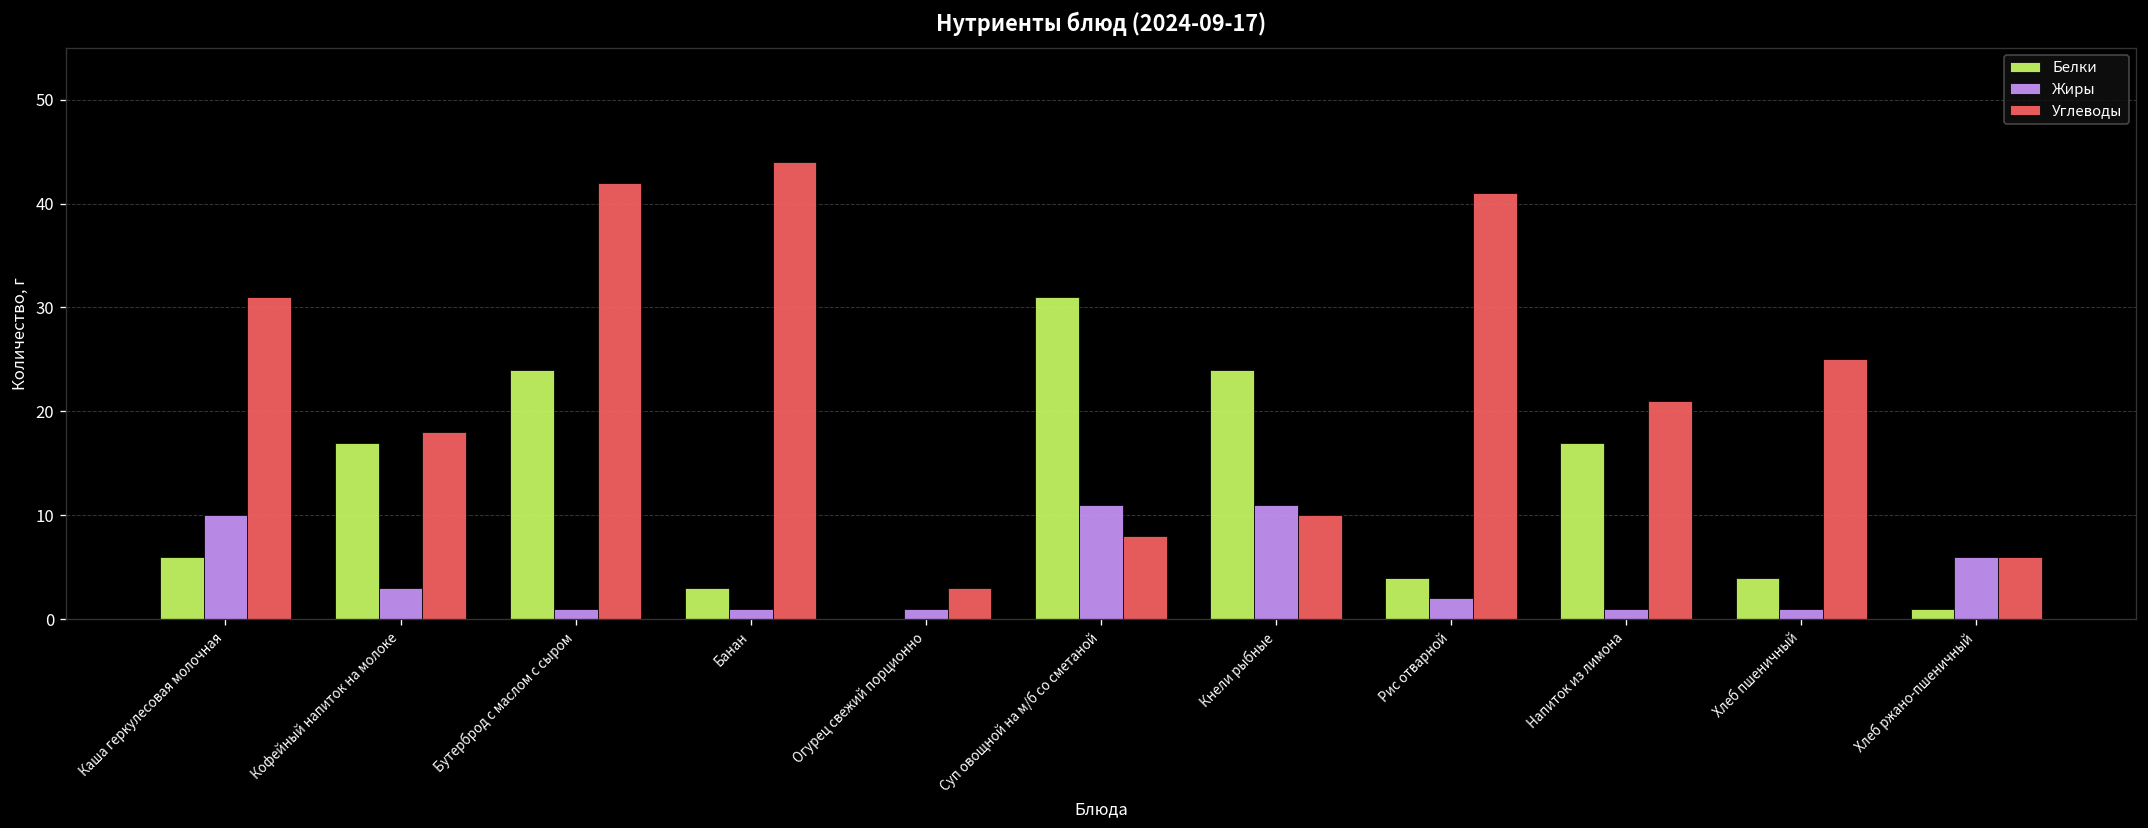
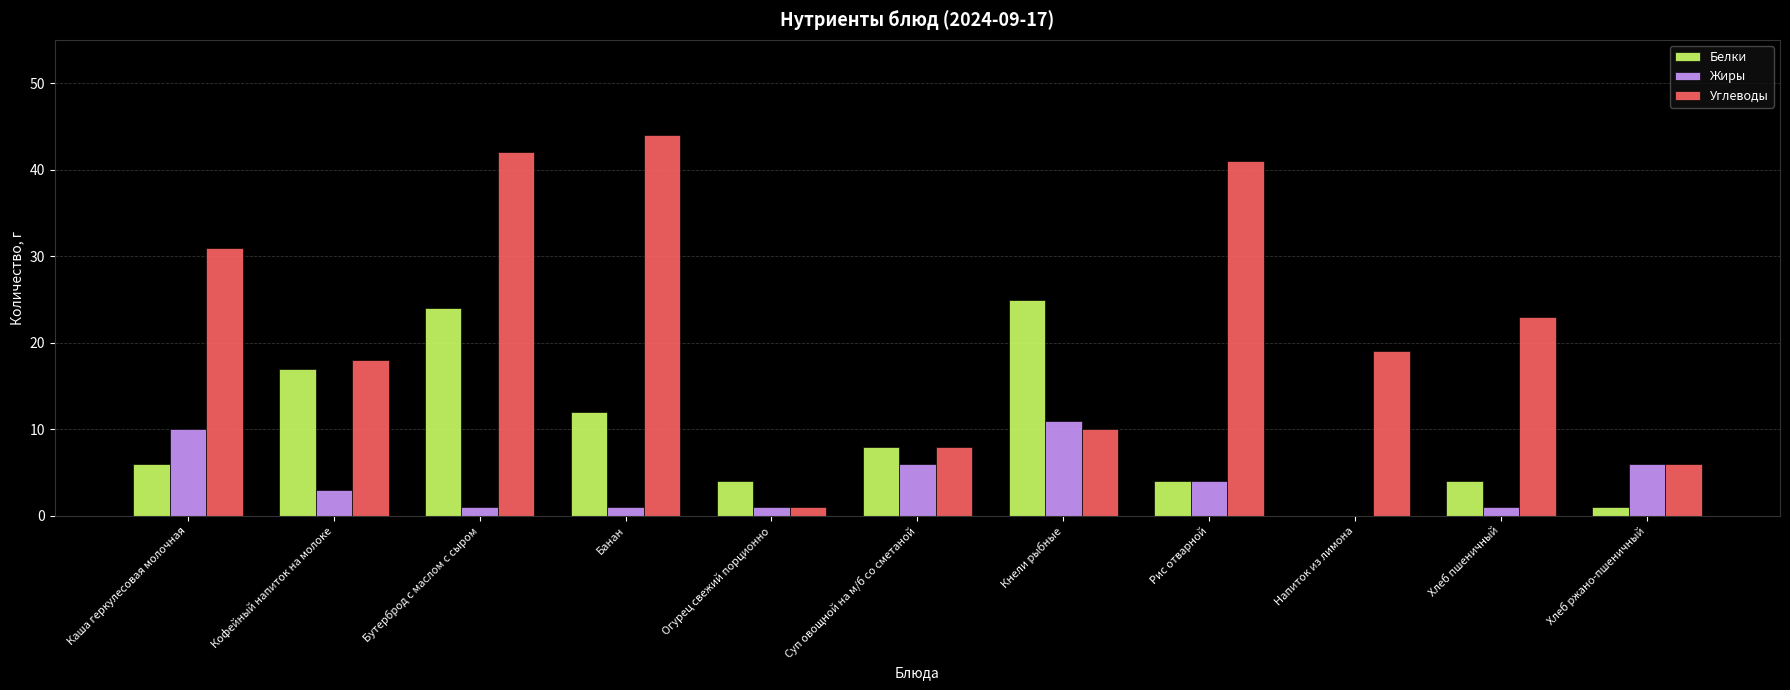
  {
    "Белки": {
      "Каша геркулесовая молочная": 6,
      "Кофейный напиток на молоке": 17,
      "Бутерброд с маслом с сыром": 24,
-     "Банан": 3,
-     "Огурец свежий порционно": 0,
-     "Суп овощной на м/б со сметаной": 31,
-     "Кнели рыбные": 24,
+     "Банан": 12,
+     "Огурец свежий порционно": 4,
+     "Суп овощной на м/б со сметаной": 8,
+     "Кнели рыбные": 25,
      "Рис отварной": 4,
-     "Напиток из лимона": 17,
+     "Напиток из лимона": 0,
      "Хлеб пшеничный": 4,
      "Хлеб ржано-пшеничный": 1
    },
    "Жиры": {
      "Каша геркулесовая молочная": 10,
      "Кофейный напиток на молоке": 3,
      "Бутерброд с маслом с сыром": 1,
      "Банан": 1,
      "Огурец свежий порционно": 1,
-     "Суп овощной на м/б со сметаной": 11,
+     "Суп овощной на м/б со сметаной": 6,
      "Кнели рыбные": 11,
-     "Рис отварной": 2,
-     "Напиток из лимона": 1,
+     "Рис отварной": 4,
+     "Напиток из лимона": 0,
      "Хлеб пшеничный": 1,
      "Хлеб ржано-пшеничный": 6
    },
    "Углеводы": {
      "Каша геркулесовая молочная": 31,
      "Кофейный напиток на молоке": 18,
      "Бутерброд с маслом с сыром": 42,
      "Банан": 44,
-     "Огурец свежий порционно": 3,
+     "Огурец свежий порционно": 1,
      "Суп овощной на м/б со сметаной": 8,
      "Кнели рыбные": 10,
      "Рис отварной": 41,
-     "Напиток из лимона": 21,
-     "Хлеб пшеничный": 25,
+     "Напиток из лимона": 19,
+     "Хлеб пшеничный": 23,
      "Хлеб ржано-пшеничный": 6
    }
  }
